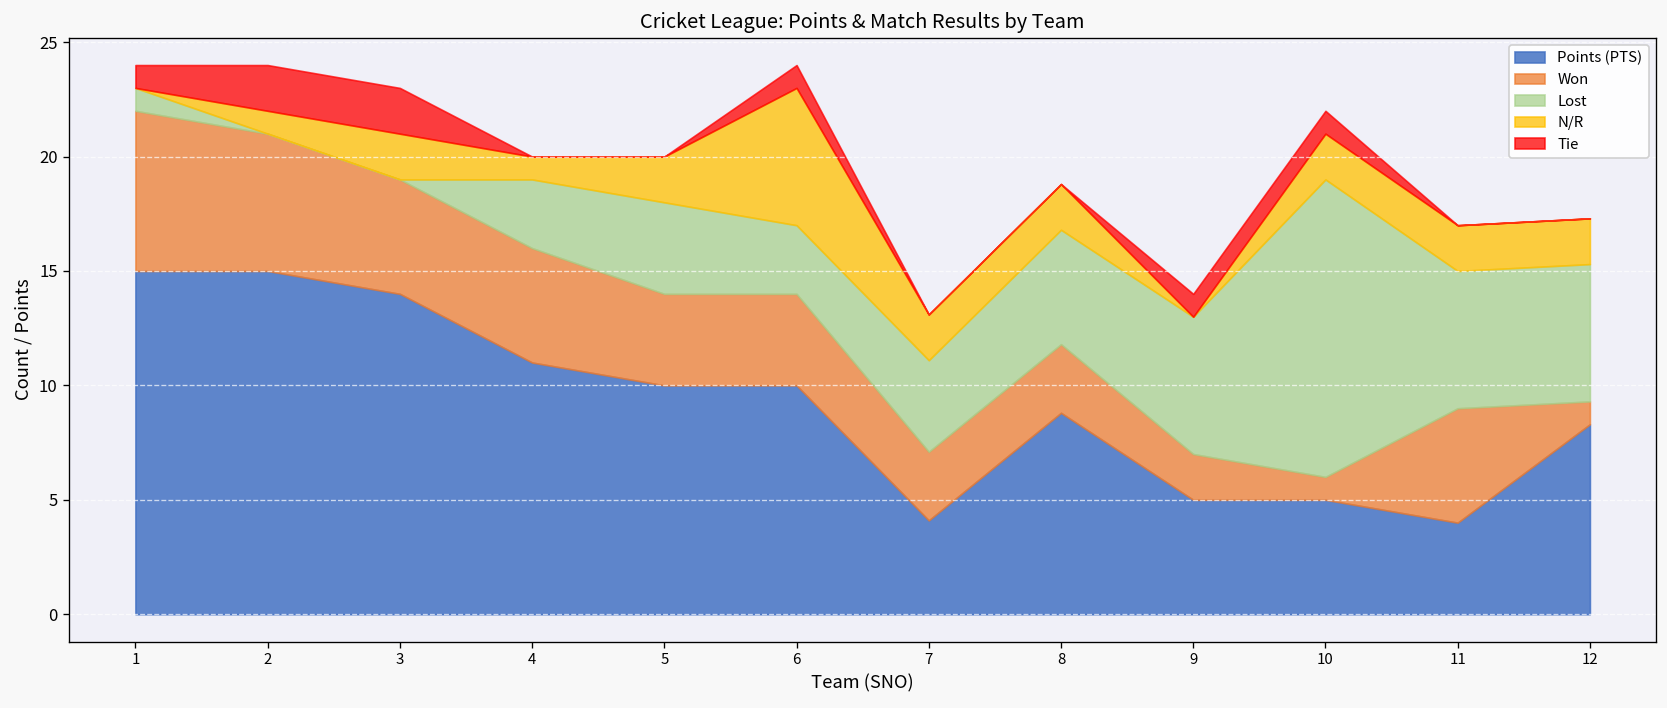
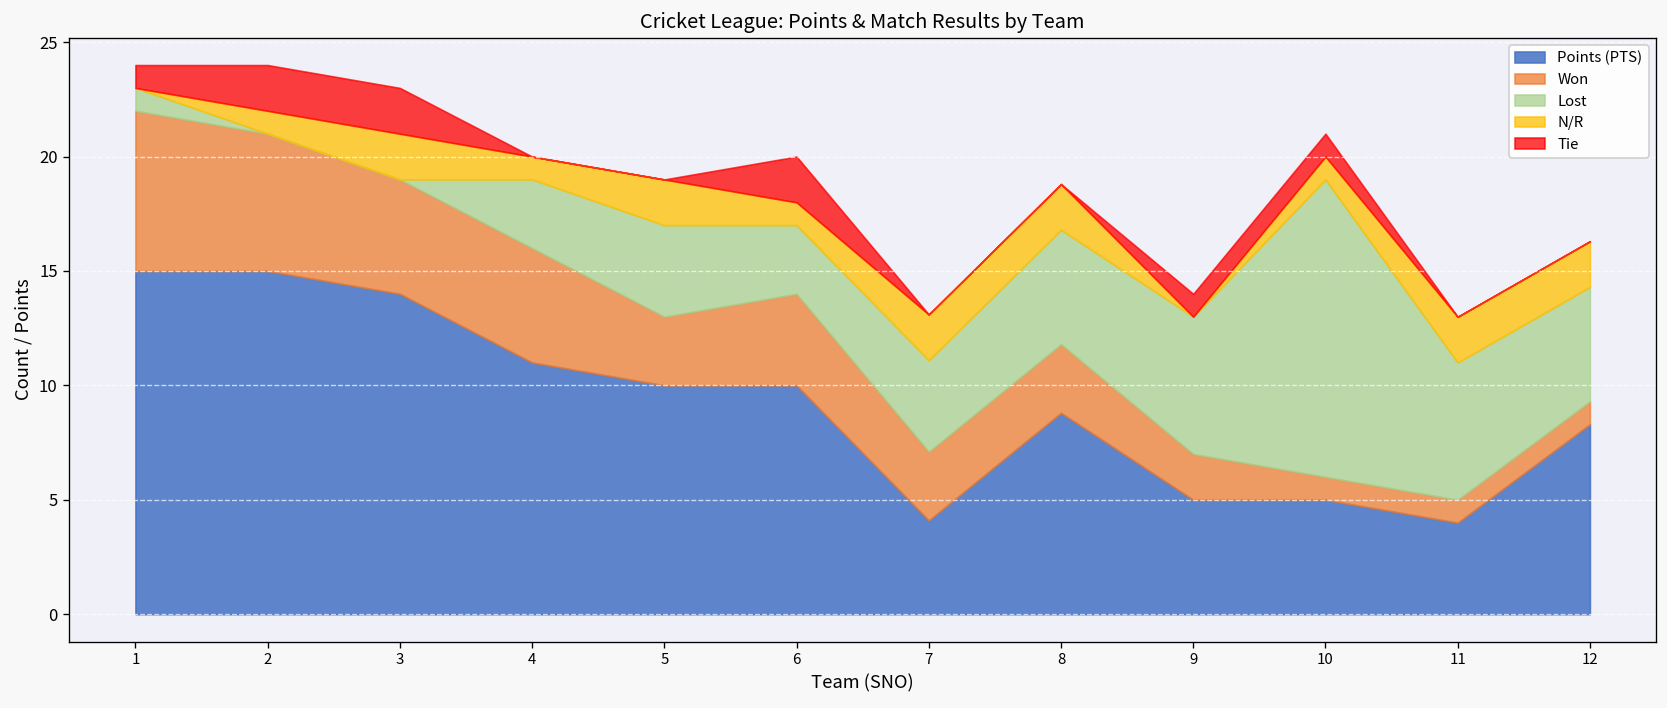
  {
    "Points (PTS)": {
      "1": 15,
      "2": 15,
      "3": 14,
      "4": 11,
      "5": 10,
      "6": 10,
      "7": 4,
      "8": 8.8,
      "9": 5,
      "10": 5,
      "11": 4,
      "12": 8.3
    },
    "Won": {
      "1": 7,
      "4": 5,
-     "5": 4,
+     "5": 3,
      "6": 4,
      "7": 3,
      "8": 3,
      "9": 2,
      "10": 1,
-     "11": 5,
+     "11": 1,
      "12": 1
    },
    "Lost": {
      "4": 3,
      "5": 4,
      "6": 3,
      "7": 4,
      "8": 5,
      "10": 13,
      "11": 6,
-     "12": 6
+     "12": 5
    },
    "N/R": {
      "2": 1,
      "3": 2,
-     "6": 6,
-     "10": 2
+     "6": 1,
+     "10": 1
    },
    "Tie": {
      "1": 1,
      "2": 2,
      "3": 2,
-     "6": 1,
+     "6": 2,
      "9": 1,
      "10": 1
    }
  }
